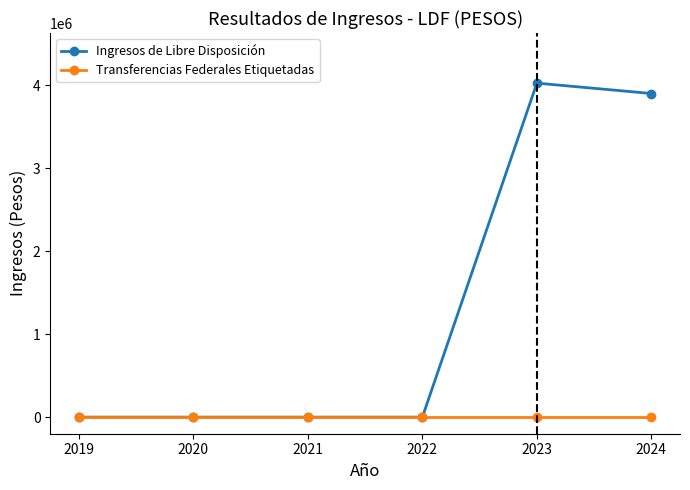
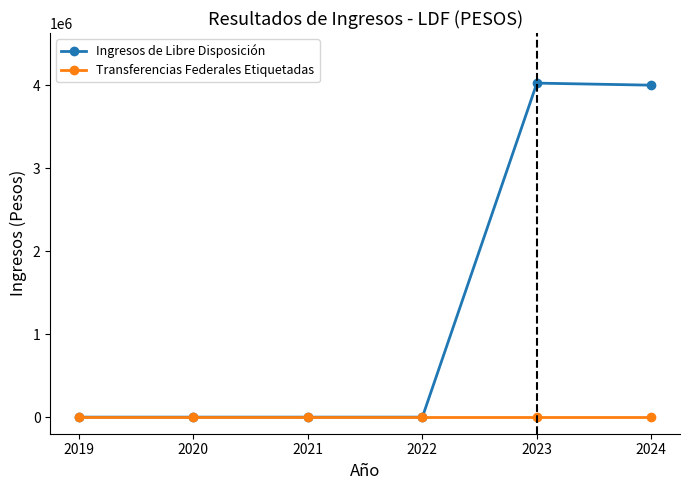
  {
    "Ingresos de Libre Disposición": {
      "2023": 4000000,
-     "2024": 3900000
+     "2024": 4000000
    },
    "Transferencias Federales Etiquetadas": {
      "2023": 0,
      "2024": 0
    }
  }
